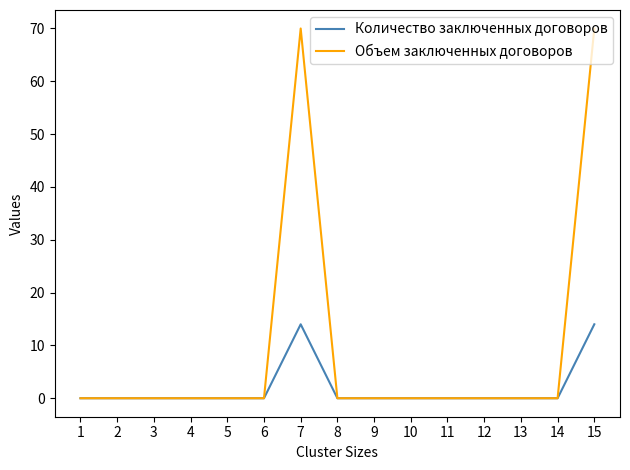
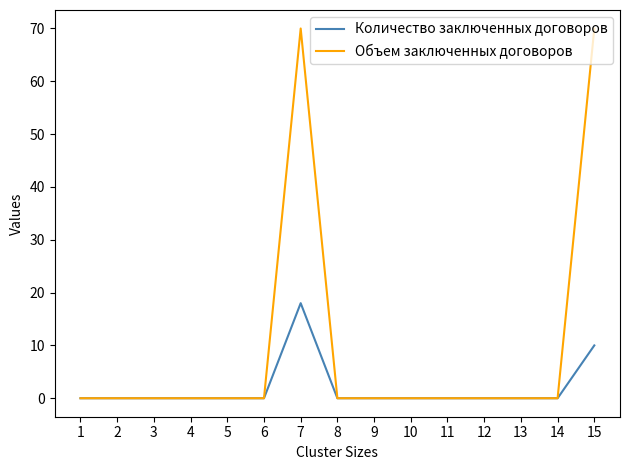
  {
    "Количество заключенных договоров": {
-     "7": 14,
-     "15": 14
+     "7": 18,
+     "15": 10
    },
    "Объем заключенных договоров": {
      "7": 70
    }
  }
